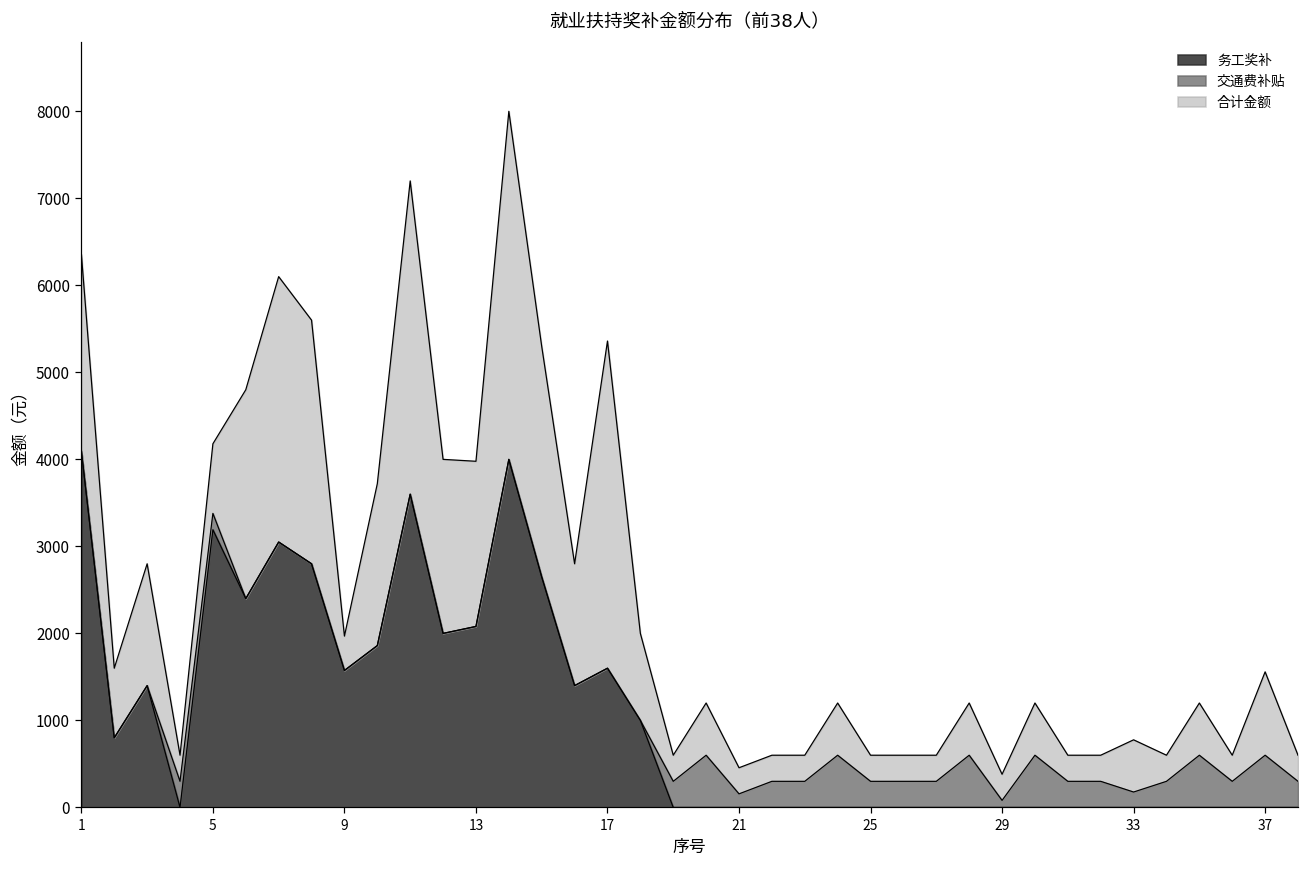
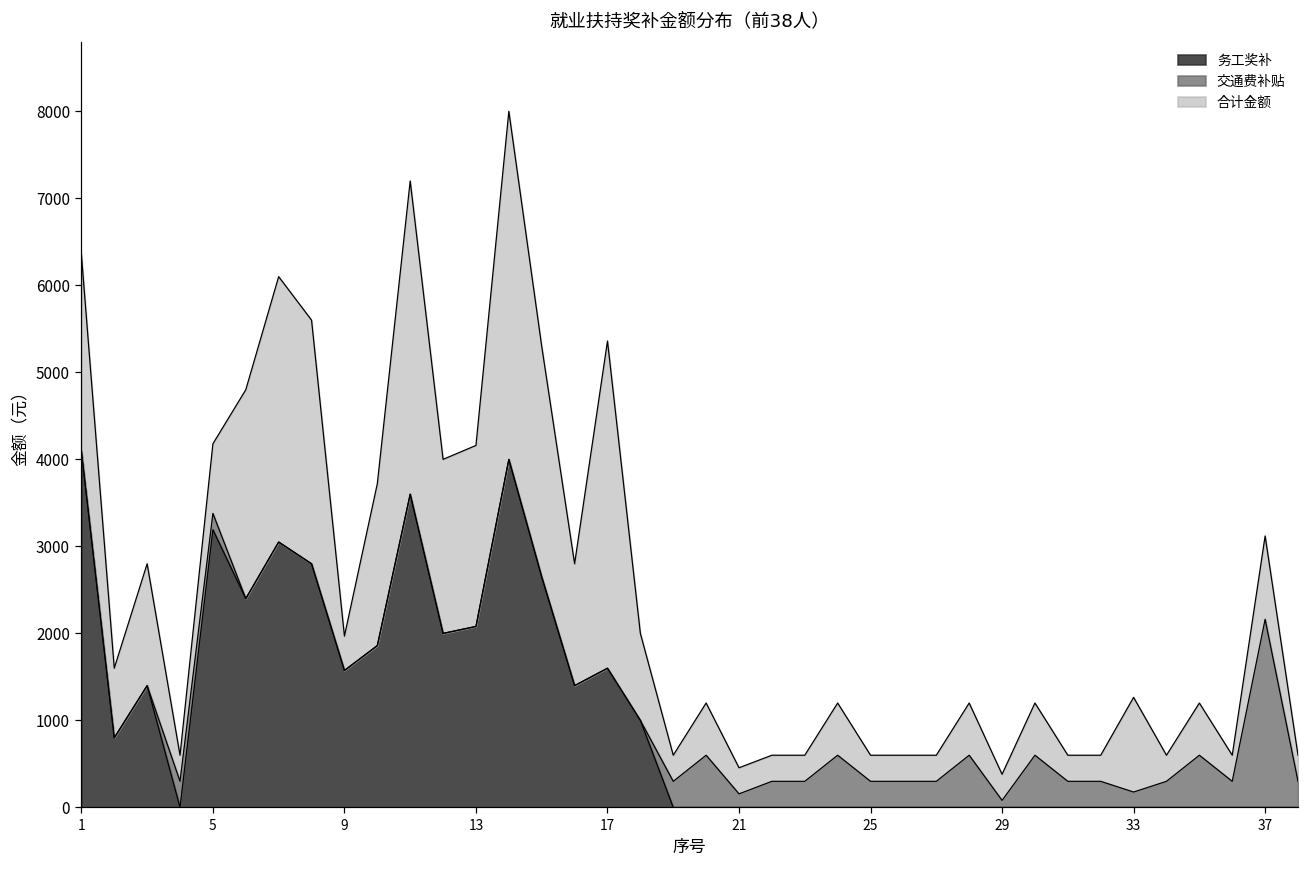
  {
    "务工奖补": {
      "5": 3200,
      "21": 0,
      "25": 0,
      "29": 0,
      "33": 0,
      "37": 0
    },
    "交通费补贴": {
      "5": 200,
      "21": 200,
      "25": 300,
      "29": 100,
      "33": 200,
-     "37": 600
+     "37": 2200
    },
    "合计金额": {
      "1": 2300,
      "5": 800,
      "9": 400,
-     "13": 1900,
+     "13": 2100,
      "17": 3800,
      "21": 300,
      "25": 300,
      "29": 300,
-     "33": 600,
+     "33": 1100,
      "37": 1000
    }
  }
